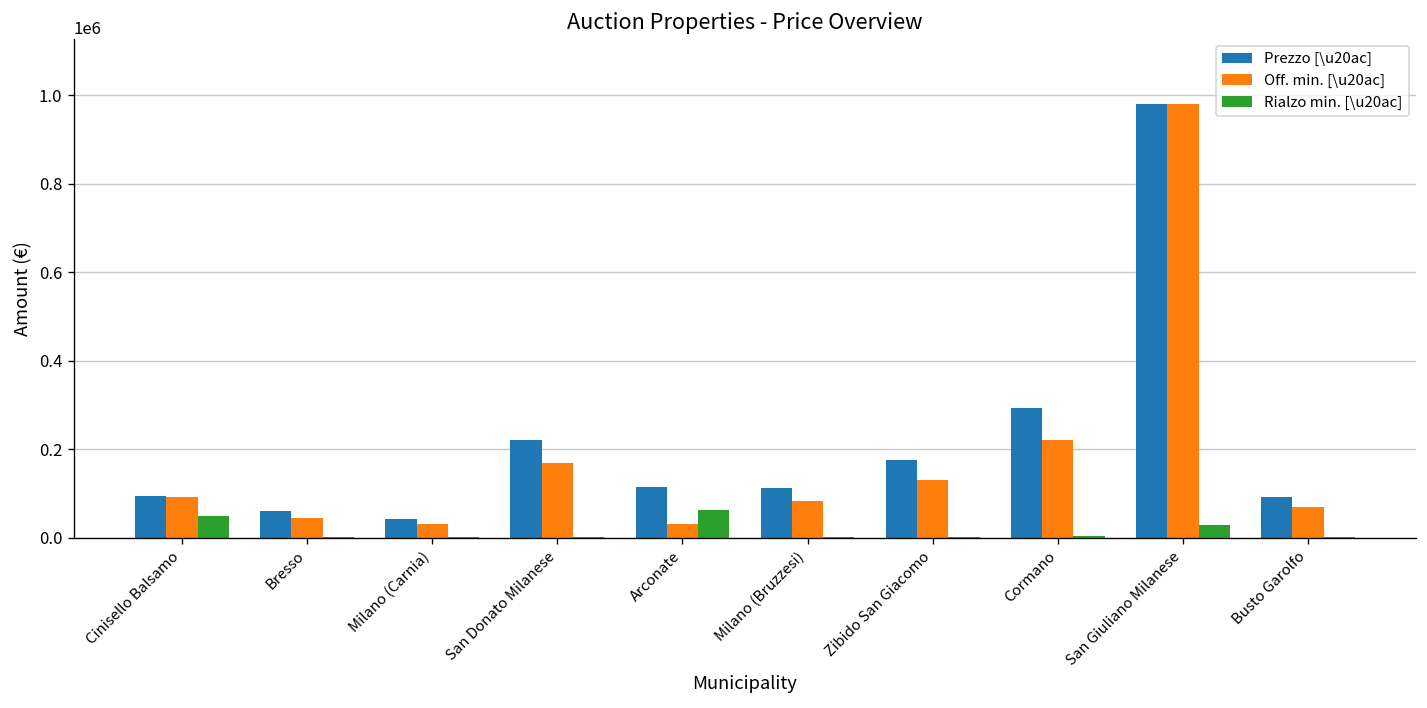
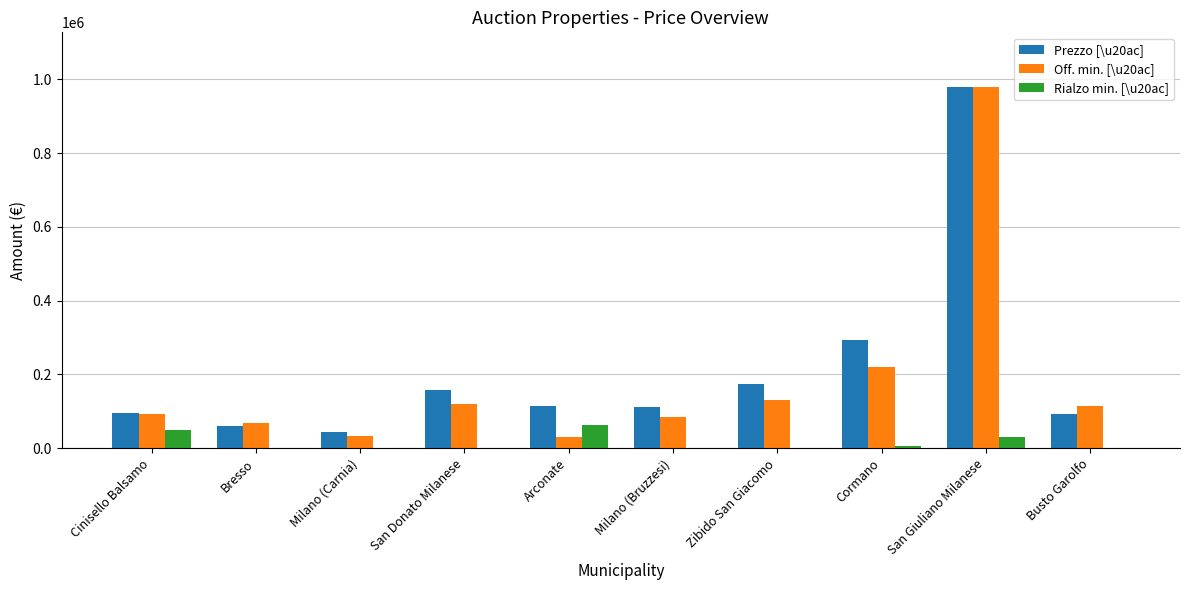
  {
    "Prezzo [\\u20ac]": {
      "Cinisello Balsamo": 100000,
      "Bresso": 60000,
      "Milano (Carnia)": 40000,
-     "San Donato Milanese": 220000,
+     "San Donato Milanese": 160000,
      "Arconate": 110000,
      "Milano (Bruzzesi)": 110000,
      "Zibido San Giacomo": 170000,
      "Cormano": 290000,
      "San Giuliano Milanese": 980000,
      "Busto Garolfo": 90000
    },
    "Off. min. [\\u20ac]": {
      "Cinisello Balsamo": 90000,
-     "Bresso": 50000,
+     "Bresso": 70000,
      "Milano (Carnia)": 30000,
-     "San Donato Milanese": 170000,
+     "San Donato Milanese": 120000,
      "Arconate": 30000,
      "Milano (Bruzzesi)": 80000,
      "Zibido San Giacomo": 130000,
      "Cormano": 220000,
      "San Giuliano Milanese": 980000,
-     "Busto Garolfo": 70000
+     "Busto Garolfo": 120000
    },
    "Rialzo min. [\\u20ac]": {
      "Cinisello Balsamo": 50000,
      "Arconate": 60000,
      "San Giuliano Milanese": 30000
    }
  }
